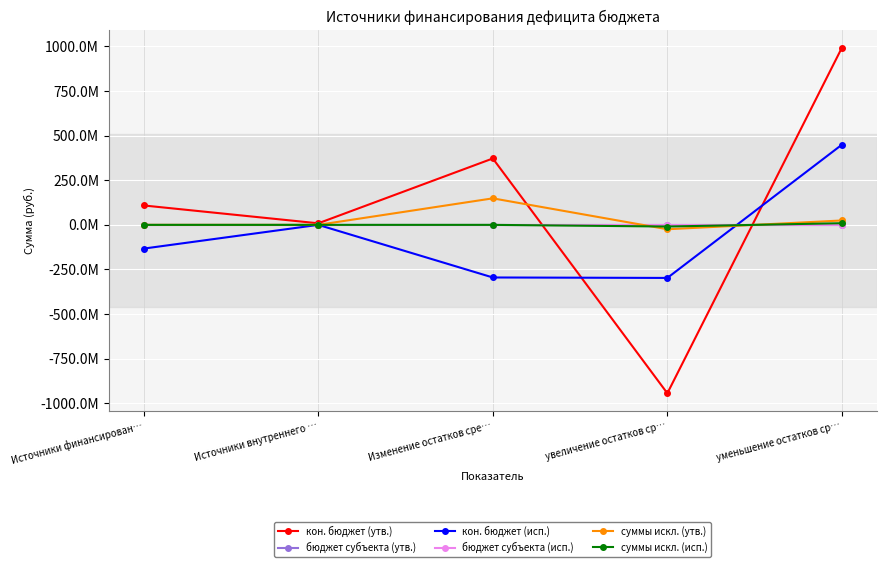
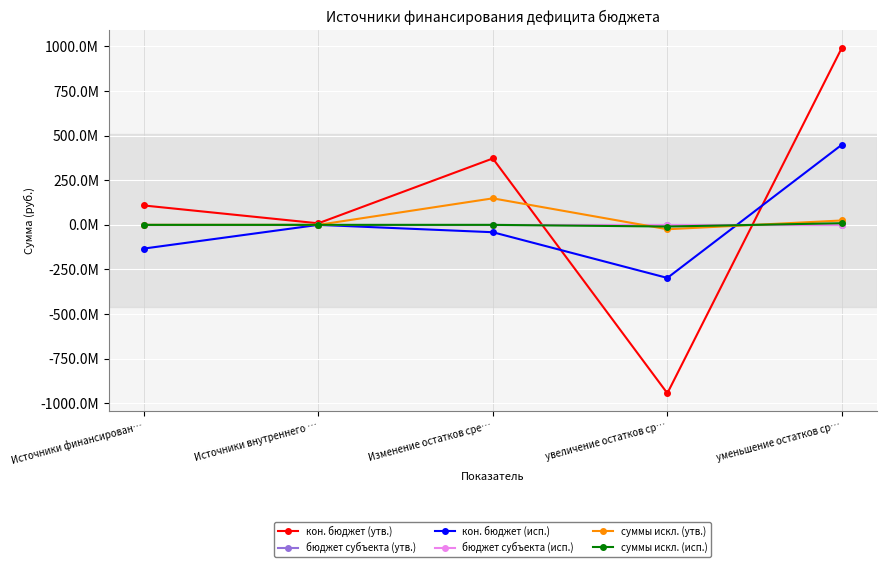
  {
    "кон. бюджет (утв.)": {
      "Источники финансирован…": 110000000,
      "Изменение остатков сре…": 370000000,
      "увеличение остатков ср…": -940000000,
      "уменьшение остатков ср…": 990000000
    },
    "кон. бюджет (исп.)": {
      "Источники финансирован…": -130000000,
-     "Изменение остатков сре…": -290000000,
+     "Изменение остатков сре…": -40000000,
      "увеличение остатков ср…": -300000000,
      "уменьшение остатков ср…": 450000000
    },
    "суммы искл. (утв.)": {
      "Изменение остатков сре…": 150000000,
      "увеличение остатков ср…": -20000000,
      "уменьшение остатков ср…": 20000000
    }
  }
